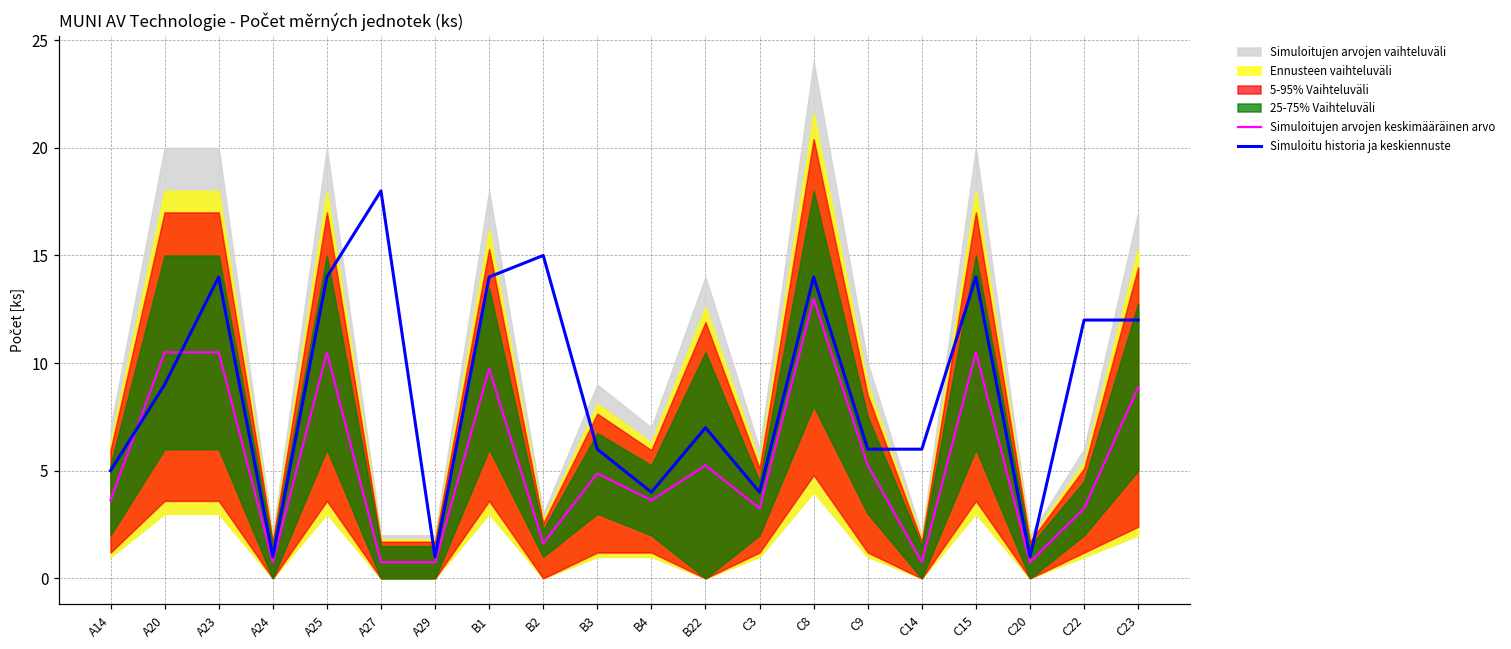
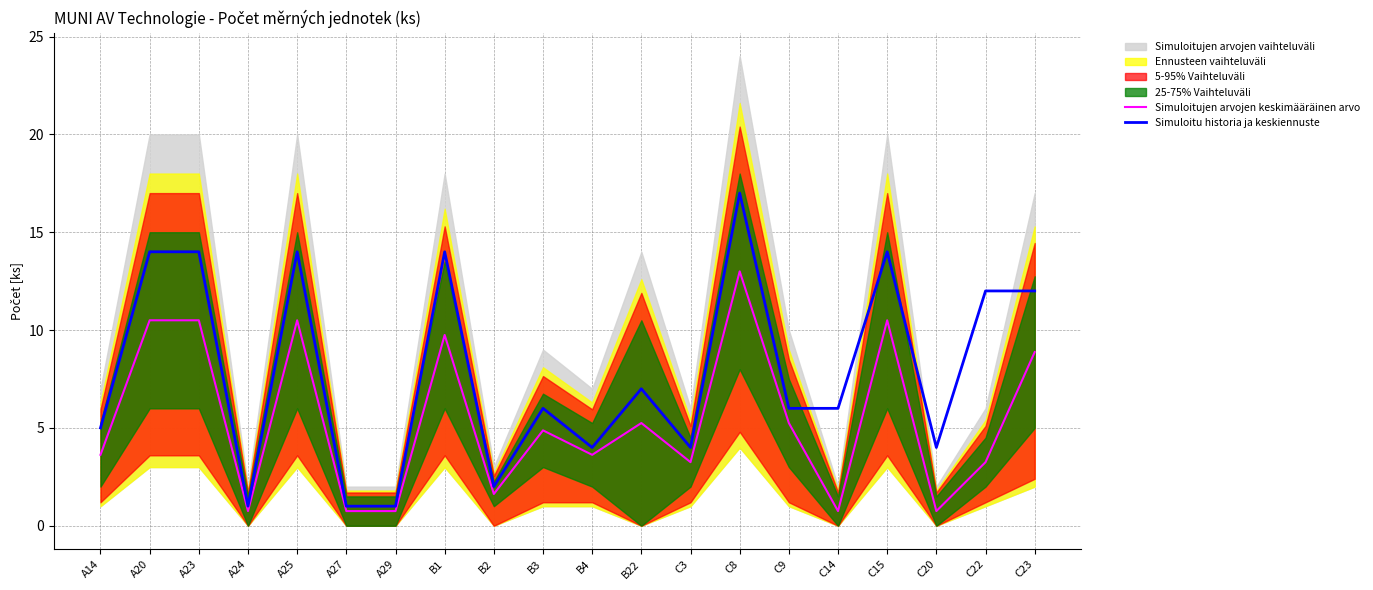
  {
    "Simuloitujen arvojen keskimääräinen arvo": {
      "A14": 3.6,
      "A20": 10.5,
      "A23": 10.5,
      "A24": 0.8,
      "A25": 10.5,
      "A27": 0.8,
      "A29": 0.8,
      "B1": 9.8,
      "B2": 1.6,
      "B3": 5,
      "B4": 3.6,
      "B22": 5.3,
      "C3": 3.3,
      "C8": 13,
      "C9": 5.3,
      "C14": 0.8,
      "C15": 10.5,
      "C20": 0.8,
      "C22": 3.3,
      "C23": 9
    },
    "Simuloitu historia ja keskiennuste": {
      "A14": 5,
-     "A20": 9,
+     "A20": 14,
      "A23": 14,
      "A24": 1,
      "A25": 14,
-     "A27": 18,
+     "A27": 1,
      "A29": 1,
      "B1": 14,
-     "B2": 15,
+     "B2": 2,
      "B3": 6,
      "B4": 4,
      "B22": 7,
      "C3": 4,
-     "C8": 14,
+     "C8": 17,
      "C9": 6,
      "C14": 6,
      "C15": 14,
-     "C20": 1,
+     "C20": 4,
      "C22": 12,
      "C23": 12
    },
    "Ennusteen vaihteluväli": {
      "B2": 2.7,
      "B22": 12.6
    },
    "5-95% Vaihteluväli": {
      "B2": 2.6,
      "B22": 12
    },
    "25-75% Vaihteluväli": {
      "A24": 1.5,
      "A27": 1.5,
      "A29": 1.5,
      "B22": 10.5,
      "C14": 1.5,
      "C20": 1.5
    }
  }
